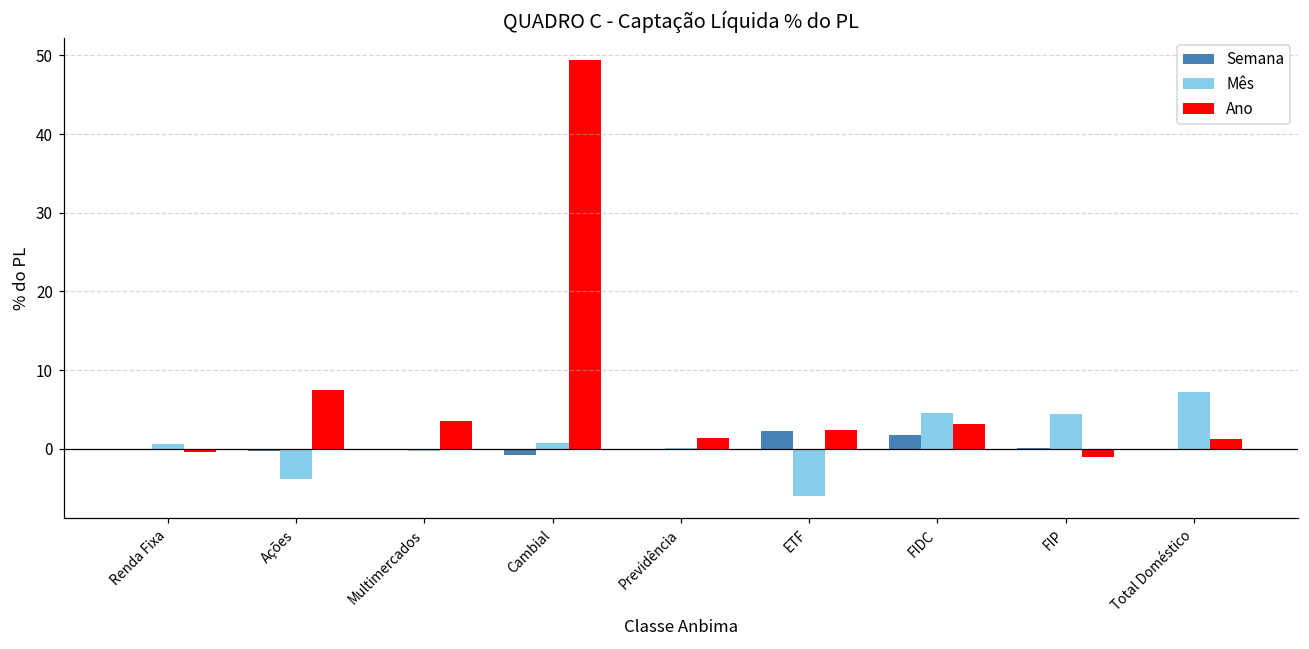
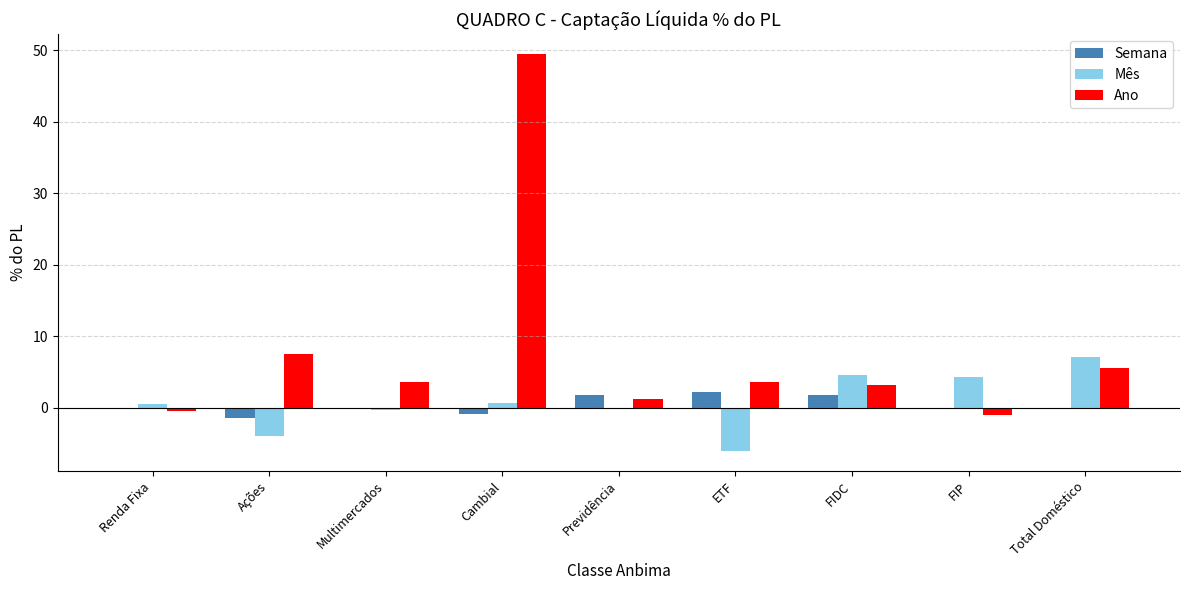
  {
    "Semana": {
-     "Ações": 0,
+     "Ações": -1,
      "Cambial": -1,
-     "Previdência": 0,
+     "Previdência": 2,
      "ETF": 2,
      "FIDC": 2
    },
    "Mês": {
      "Renda Fixa": 1,
      "Ações": -4,
      "Cambial": 1,
      "ETF": -6,
      "FIDC": 5,
      "FIP": 4,
      "Total Doméstico": 7
    },
    "Ano": {
      "Renda Fixa": 0,
      "Ações": 7,
      "Multimercados": 4,
      "Cambial": 49,
      "Previdência": 1,
-     "ETF": 2,
+     "ETF": 4,
      "FIDC": 3,
      "FIP": -1,
-     "Total Doméstico": 1
+     "Total Doméstico": 6
    }
  }
